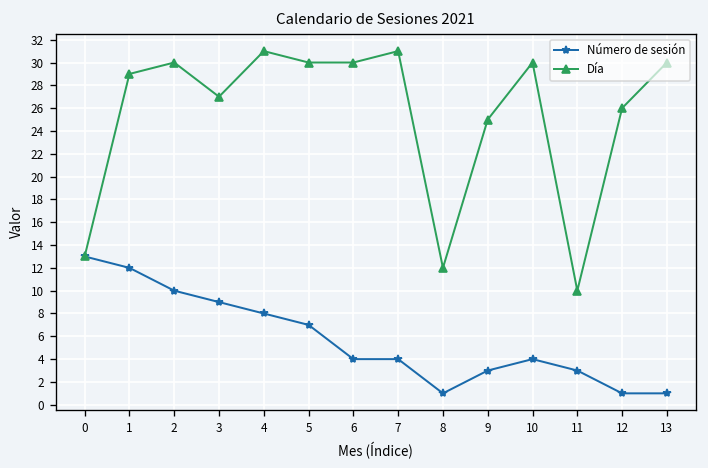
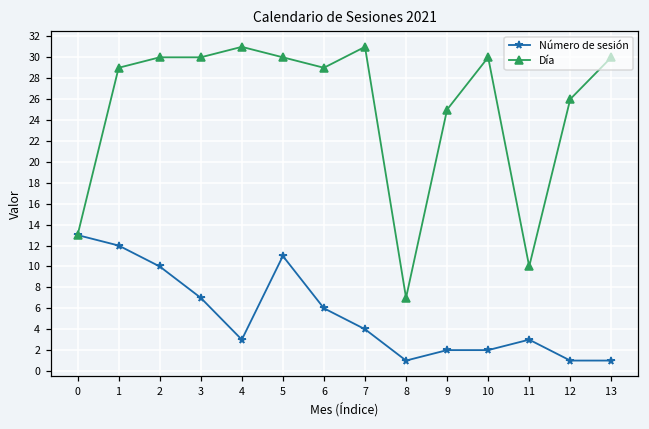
  {
    "Número de sesión": {
      "1": 12,
      "2": 10,
-     "3": 9,
-     "4": 8,
-     "5": 7,
-     "6": 4,
+     "3": 7,
+     "4": 3,
+     "5": 11,
+     "6": 6,
      "7": 4,
      "8": 1,
-     "9": 3,
-     "10": 4,
+     "9": 2,
+     "10": 2,
      "11": 3,
      "12": 1,
      "13": 1
    },
    "Día": {
      "1": 29,
      "2": 30,
-     "3": 27,
+     "3": 30,
      "4": 31,
      "5": 30,
-     "6": 30,
+     "6": 29,
      "7": 31,
-     "8": 12,
+     "8": 7,
      "9": 25,
      "10": 30,
      "11": 10,
      "12": 26
    }
  }
